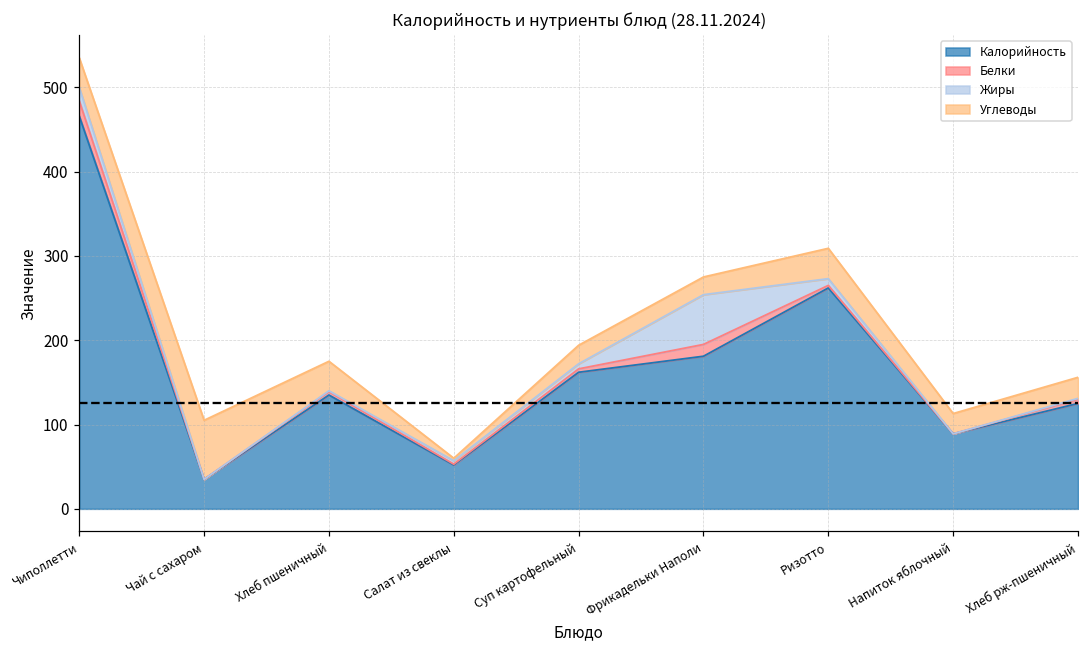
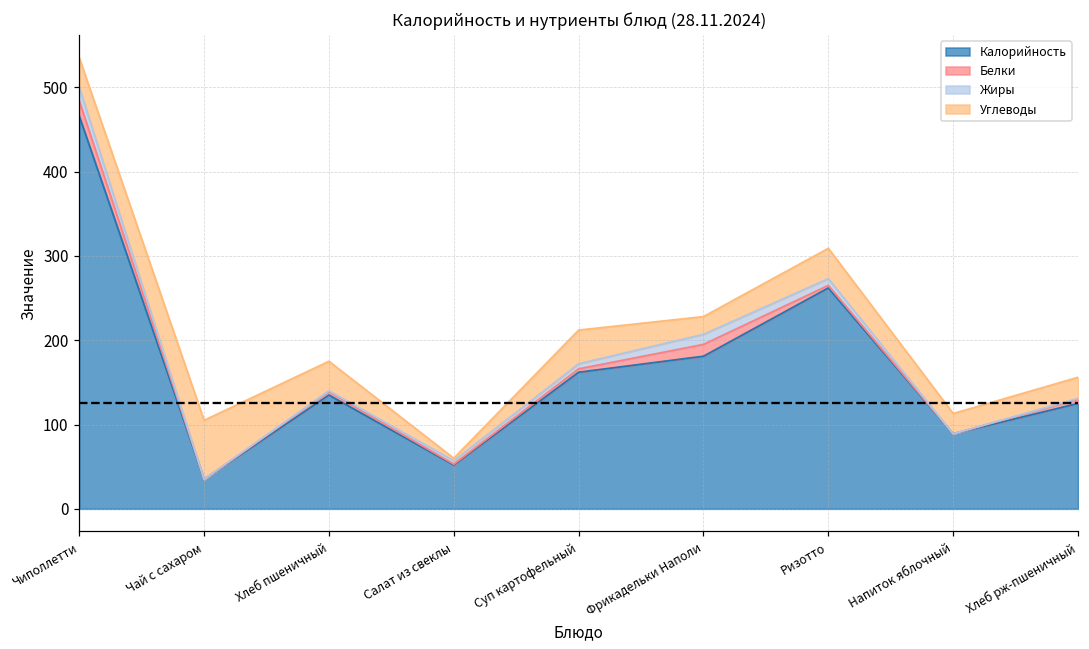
  {
    "Калорийность": {
      "Чиполлетти": 470,
      "Хлеб пшеничный": 140,
      "Суп картофельный": 160,
      "Фрикадельки Наполи": 180,
      "Хлеб рж-пшеничный": 130
    },
    "Белки": {
      "Чиполлетти": 20,
      "Суп картофельный": 0,
      "Фрикадельки Наполи": 10
    },
    "Жиры": {
      "Чиполлетти": 20,
      "Суп картофельный": 10,
-     "Фрикадельки Наполи": 60,
+     "Фрикадельки Наполи": 10,
      "Ризотто": 10
    },
    "Углеводы": {
      "Чиполлетти": 40,
      "Чай с сахаром": 70,
      "Хлеб пшеничный": 40,
-     "Суп картофельный": 20,
+     "Суп картофельный": 40,
      "Фрикадельки Наполи": 20,
      "Ризотто": 40,
      "Напиток яблочный": 20,
      "Хлеб рж-пшеничный": 30
    }
  }
